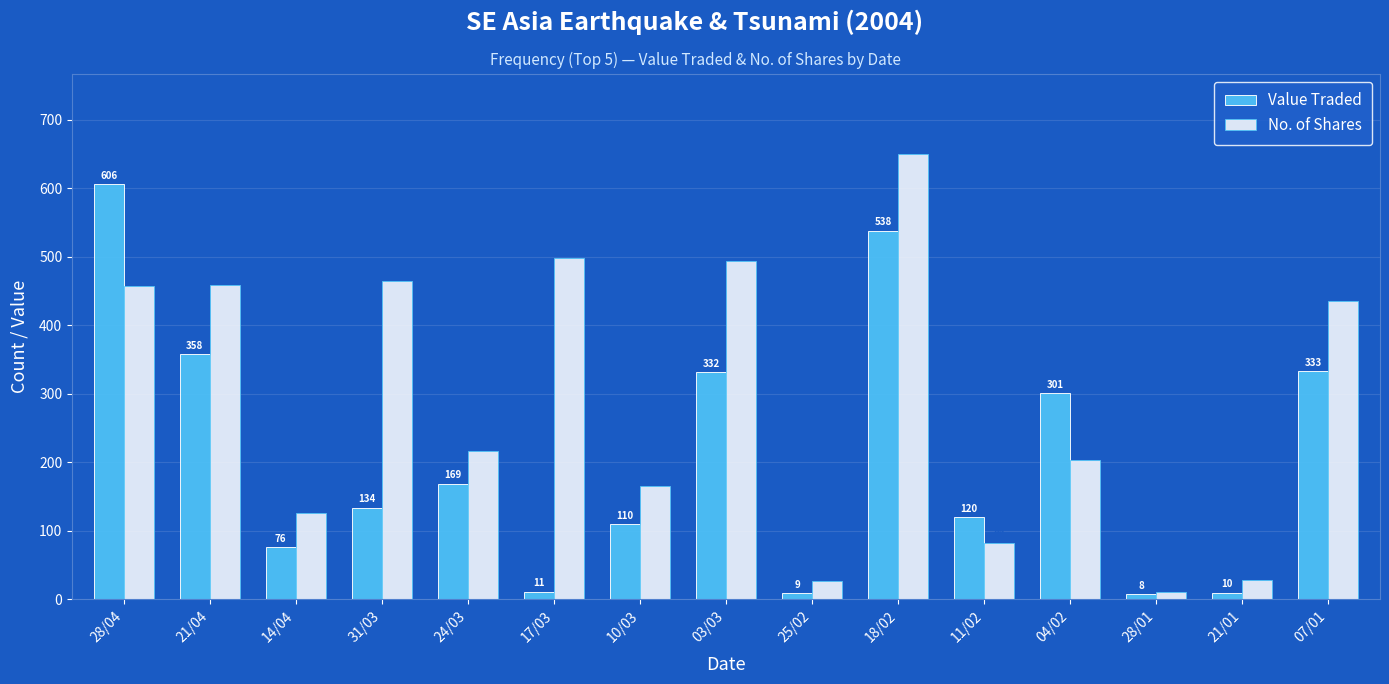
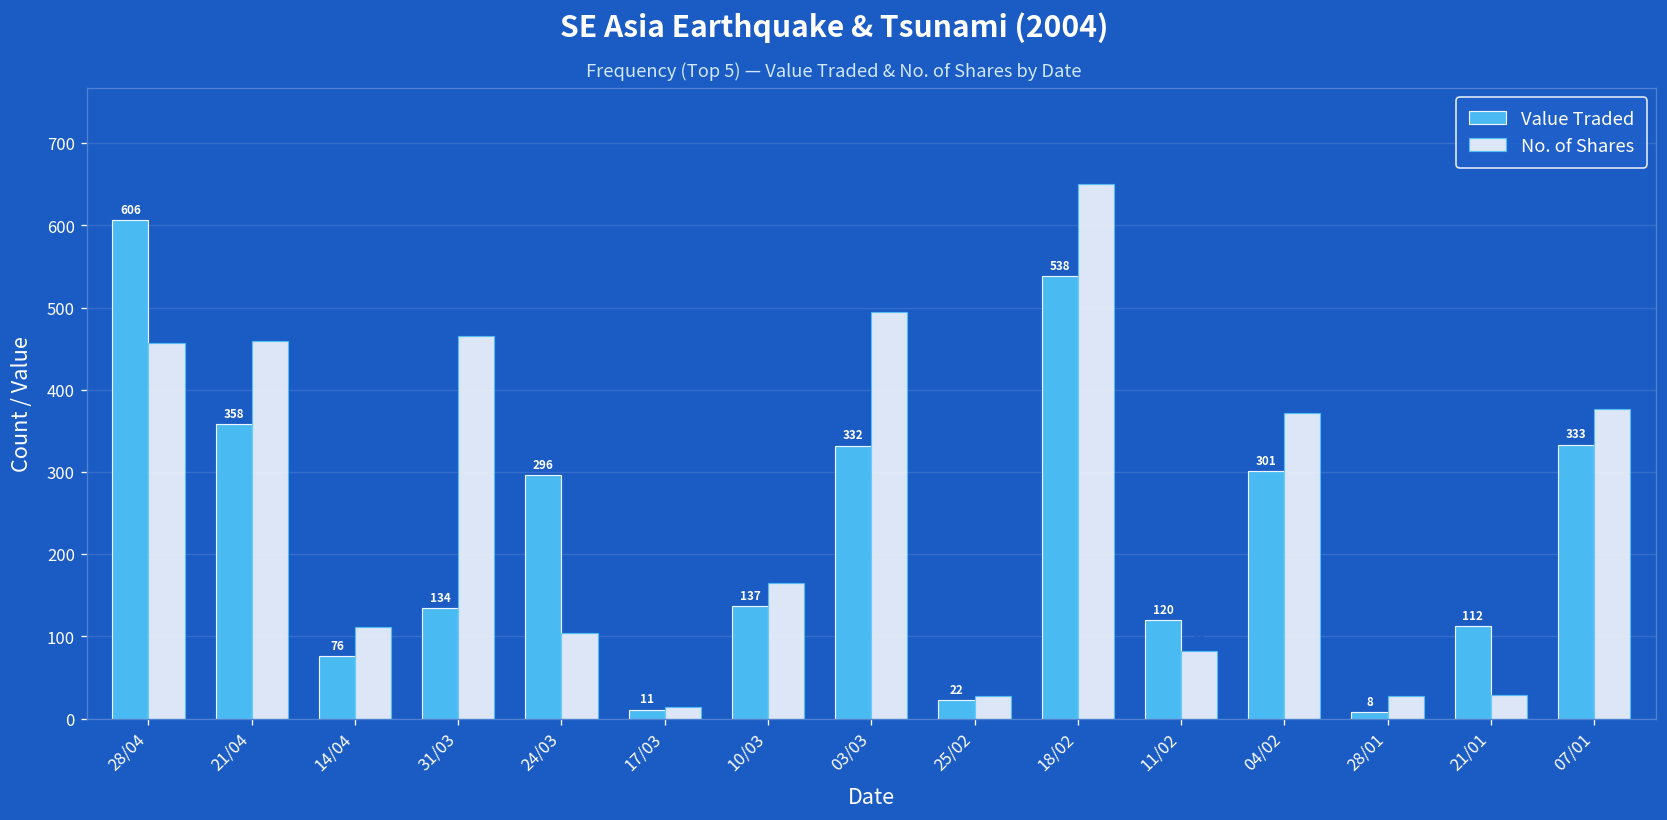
  {
    "Value Traded": {
      "28/04": 606,
      "21/04": 358,
      "14/04": 76,
      "31/03": 134,
-     "24/03": 169,
+     "24/03": 296,
      "17/03": 11,
-     "10/03": 110,
+     "10/03": 137,
      "03/03": 332,
-     "25/02": 9,
+     "25/02": 22,
      "18/02": 538,
      "11/02": 120,
      "04/02": 301,
      "28/01": 8,
-     "21/01": 10,
+     "21/01": 112,
      "07/01": 333
    },
    "No. of Shares": {
      "28/04": 460,
      "21/04": 460,
-     "14/04": 130,
+     "14/04": 110,
      "31/03": 470,
-     "24/03": 220,
-     "17/03": 500,
+     "24/03": 100,
+     "17/03": 10,
      "10/03": 170,
      "03/03": 490,
      "25/02": 30,
      "18/02": 650,
      "11/02": 80,
-     "04/02": 200,
-     "28/01": 10,
+     "04/02": 370,
+     "28/01": 30,
      "21/01": 30,
-     "07/01": 440
+     "07/01": 380
    }
  }
